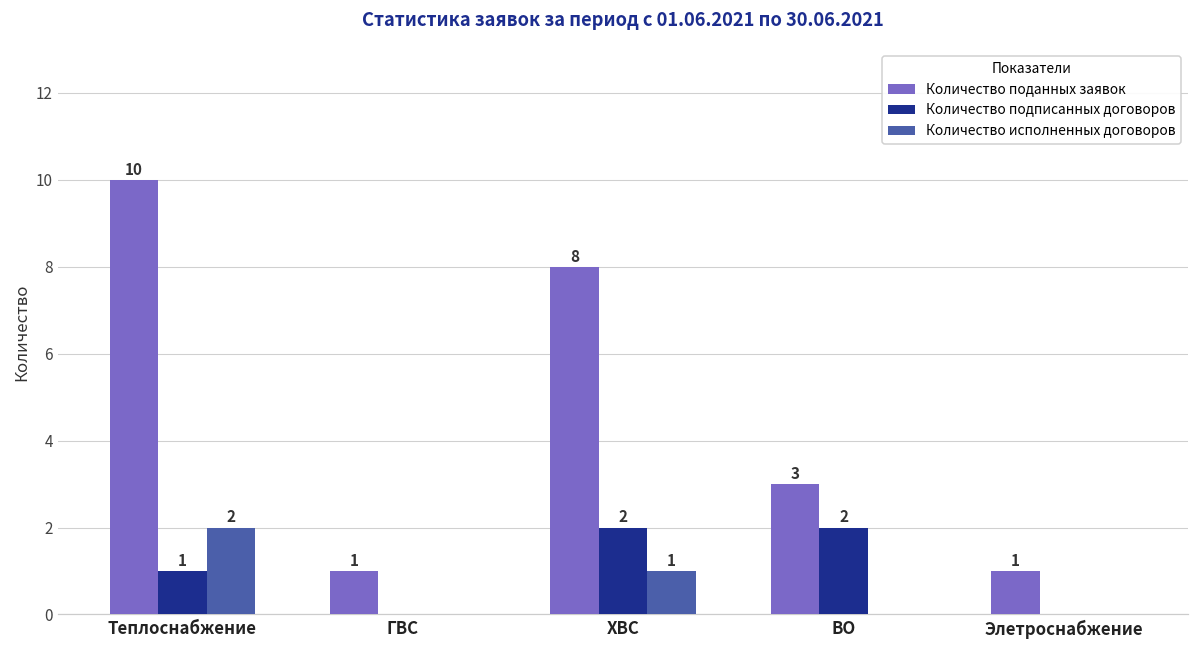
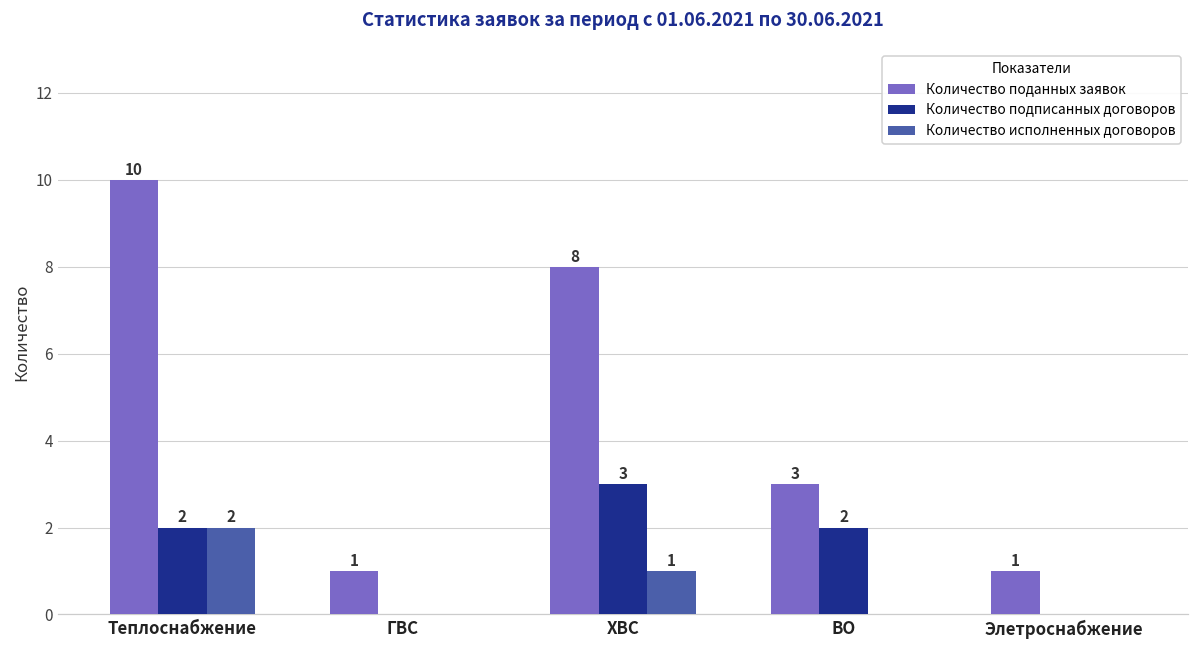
  {
    "Количество подписанных договоров": {
-     "Теплоснабжение": 1,
-     "ХВС": 2,
+     "Теплоснабжение": 2,
+     "ХВС": 3,
      "ВО": 2
    }
  }
